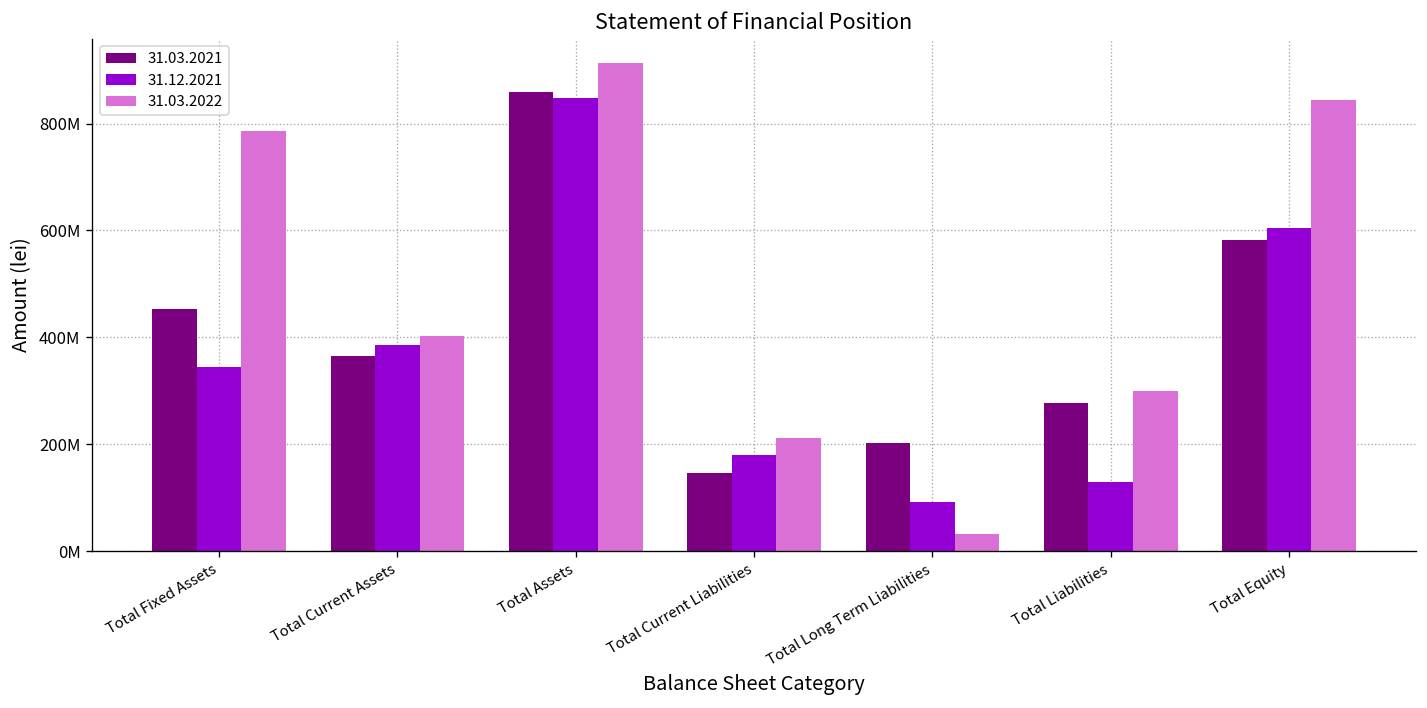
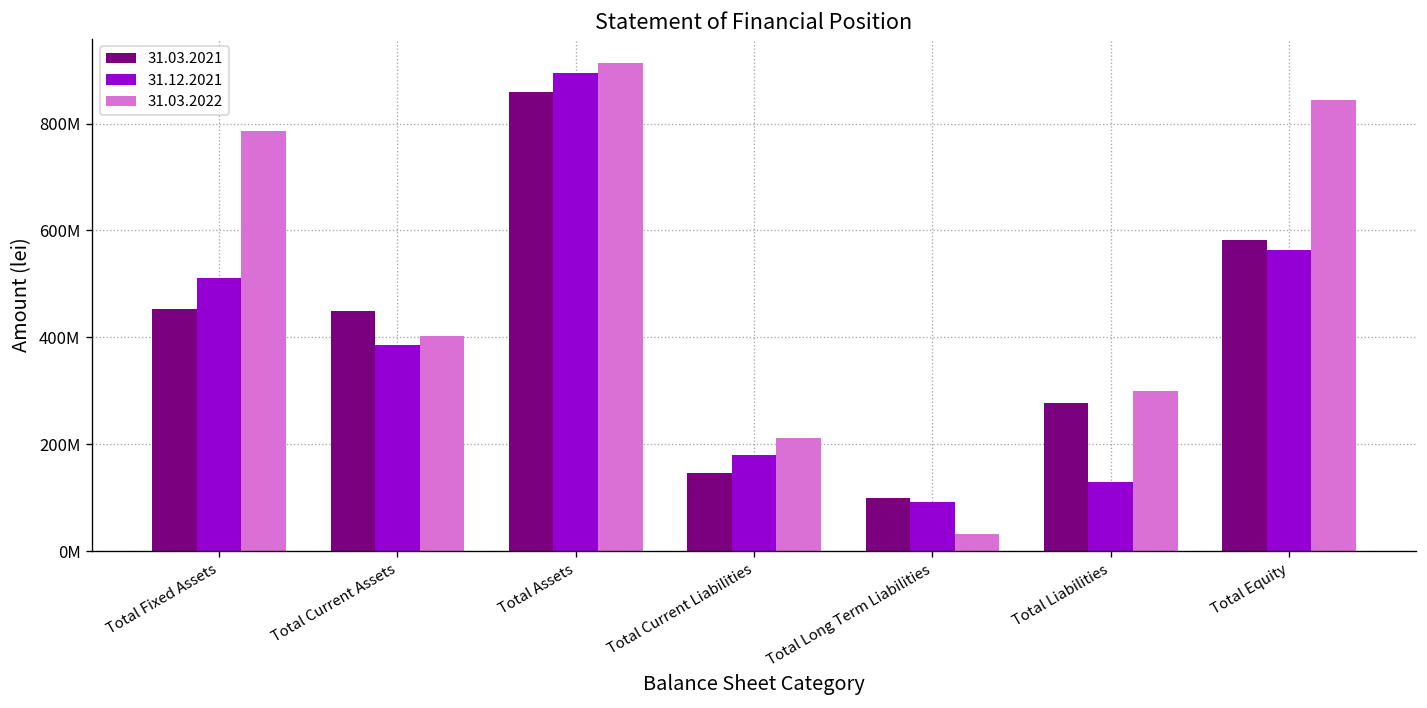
  {
    "31.03.2021": {
      "Total Fixed Assets": 450000000,
-     "Total Current Assets": 360000000,
+     "Total Current Assets": 450000000,
      "Total Assets": 860000000,
      "Total Current Liabilities": 150000000,
-     "Total Long Term Liabilities": 200000000,
+     "Total Long Term Liabilities": 100000000,
      "Total Liabilities": 280000000,
      "Total Equity": 580000000
    },
    "31.12.2021": {
-     "Total Fixed Assets": 340000000,
+     "Total Fixed Assets": 510000000,
      "Total Current Assets": 390000000,
-     "Total Assets": 850000000,
+     "Total Assets": 900000000,
      "Total Current Liabilities": 180000000,
      "Total Long Term Liabilities": 90000000,
      "Total Liabilities": 130000000,
-     "Total Equity": 600000000
+     "Total Equity": 560000000
    },
    "31.03.2022": {
      "Total Fixed Assets": 790000000,
      "Total Current Assets": 400000000,
      "Total Assets": 910000000,
      "Total Current Liabilities": 210000000,
      "Total Long Term Liabilities": 30000000,
      "Total Liabilities": 300000000,
      "Total Equity": 840000000
    }
  }
